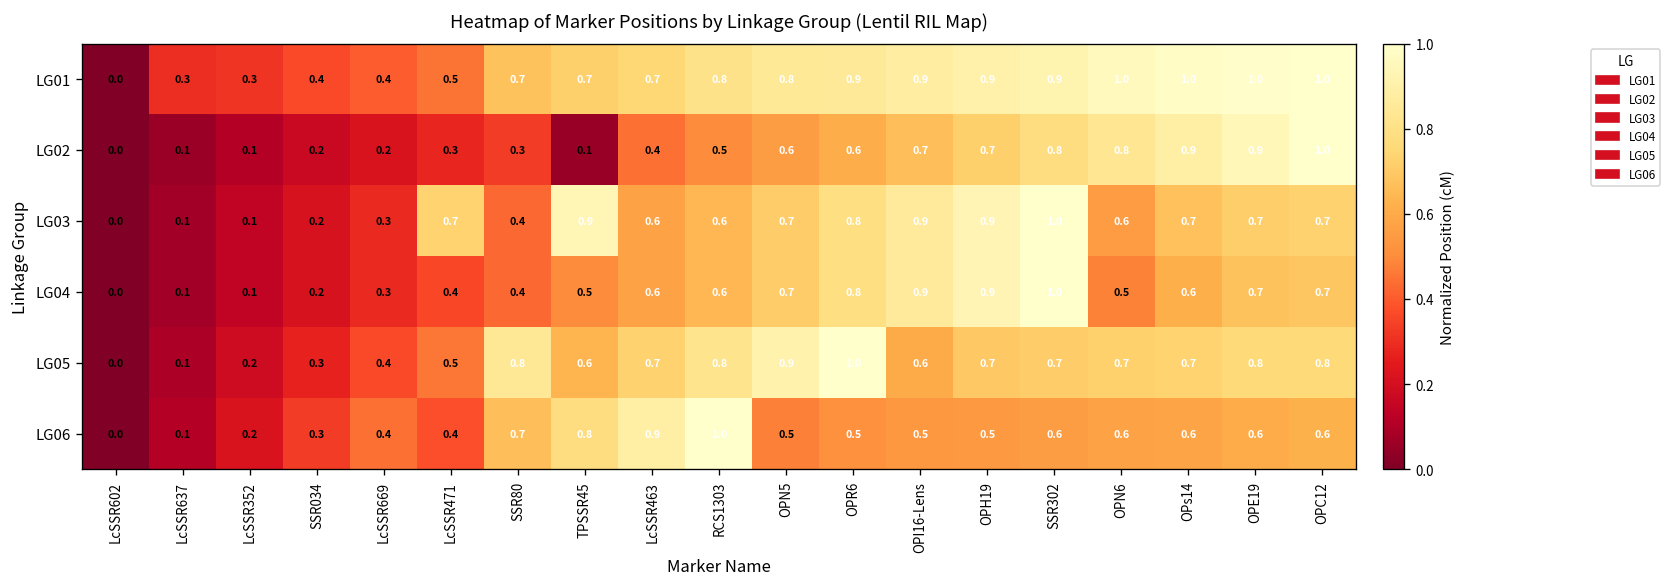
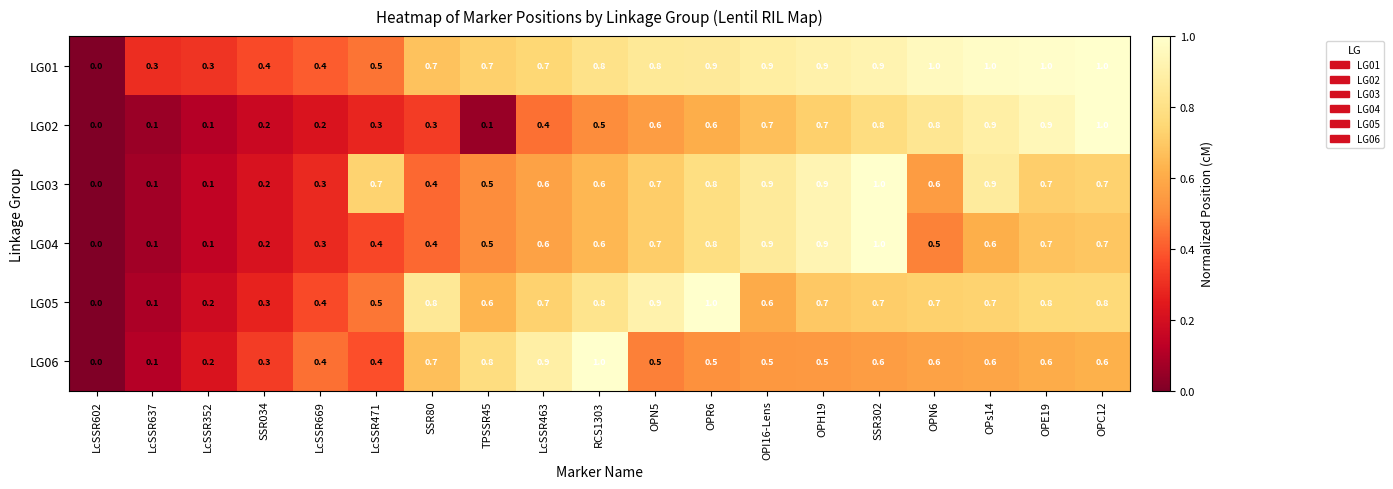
  {
    "LG01": {
      "LcSSR602": 0.0,
      "LcSSR637": 0.3,
      "LcSSR352": 0.3,
      "SSR034": 0.4,
      "LcSSR669": 0.4,
      "LcSSR471": 0.5,
      "SSR80": 0.7,
      "TPSSR45": 0.7,
      "LcSSR463": 0.7,
      "RCS1303": 0.8,
      "OPN5": 0.8,
      "OPR6": 0.9,
      "OPI16-Lens": 0.9,
      "OPH19": 0.9,
      "SSR302": 0.9,
      "OPN6": 1.0,
      "OPs14": 1.0,
      "OPE19": 1.0,
      "OPC12": 1.0
    },
    "LG02": {
      "LcSSR602": 0.0,
      "LcSSR637": 0.1,
      "LcSSR352": 0.1,
      "SSR034": 0.2,
      "LcSSR669": 0.2,
      "LcSSR471": 0.3,
      "SSR80": 0.3,
      "TPSSR45": 0.1,
      "LcSSR463": 0.4,
      "RCS1303": 0.5,
      "OPN5": 0.6,
      "OPR6": 0.6,
      "OPI16-Lens": 0.7,
      "OPH19": 0.7,
      "SSR302": 0.8,
      "OPN6": 0.8,
      "OPs14": 0.9,
      "OPE19": 0.9,
      "OPC12": 1.0
    },
    "LG03": {
      "LcSSR602": 0.0,
      "LcSSR637": 0.1,
      "LcSSR352": 0.1,
      "SSR034": 0.2,
      "LcSSR669": 0.3,
      "LcSSR471": 0.7,
      "SSR80": 0.4,
-     "TPSSR45": 0.9,
+     "TPSSR45": 0.5,
      "LcSSR463": 0.6,
      "RCS1303": 0.6,
      "OPN5": 0.7,
      "OPR6": 0.8,
      "OPI16-Lens": 0.9,
      "OPH19": 0.9,
      "SSR302": 1.0,
      "OPN6": 0.6,
-     "OPs14": 0.7,
+     "OPs14": 0.9,
      "OPE19": 0.7,
      "OPC12": 0.7
    },
    "LG04": {
      "LcSSR602": 0.0,
      "LcSSR637": 0.1,
      "LcSSR352": 0.1,
      "SSR034": 0.2,
      "LcSSR669": 0.3,
      "LcSSR471": 0.4,
      "SSR80": 0.4,
      "TPSSR45": 0.5,
      "LcSSR463": 0.6,
      "RCS1303": 0.6,
      "OPN5": 0.7,
      "OPR6": 0.8,
      "OPI16-Lens": 0.9,
      "OPH19": 0.9,
      "SSR302": 1.0,
      "OPN6": 0.5,
      "OPs14": 0.6,
      "OPE19": 0.7,
      "OPC12": 0.7
    },
    "LG05": {
      "LcSSR602": 0.0,
      "LcSSR637": 0.1,
      "LcSSR352": 0.2,
      "SSR034": 0.3,
      "LcSSR669": 0.4,
      "LcSSR471": 0.5,
      "SSR80": 0.8,
      "TPSSR45": 0.6,
      "LcSSR463": 0.7,
      "RCS1303": 0.8,
      "OPN5": 0.9,
      "OPR6": 1.0,
      "OPI16-Lens": 0.6,
      "OPH19": 0.7,
      "SSR302": 0.7,
      "OPN6": 0.7,
      "OPs14": 0.7,
      "OPE19": 0.8,
      "OPC12": 0.8
    },
    "LG06": {
      "LcSSR602": 0.0,
      "LcSSR637": 0.1,
      "LcSSR352": 0.2,
      "SSR034": 0.3,
      "LcSSR669": 0.4,
      "LcSSR471": 0.4,
      "SSR80": 0.7,
      "TPSSR45": 0.8,
      "LcSSR463": 0.9,
      "RCS1303": 1.0,
      "OPN5": 0.5,
      "OPR6": 0.5,
      "OPI16-Lens": 0.5,
      "OPH19": 0.5,
      "SSR302": 0.6,
      "OPN6": 0.6,
      "OPs14": 0.6,
      "OPE19": 0.6,
      "OPC12": 0.6
    }
  }
